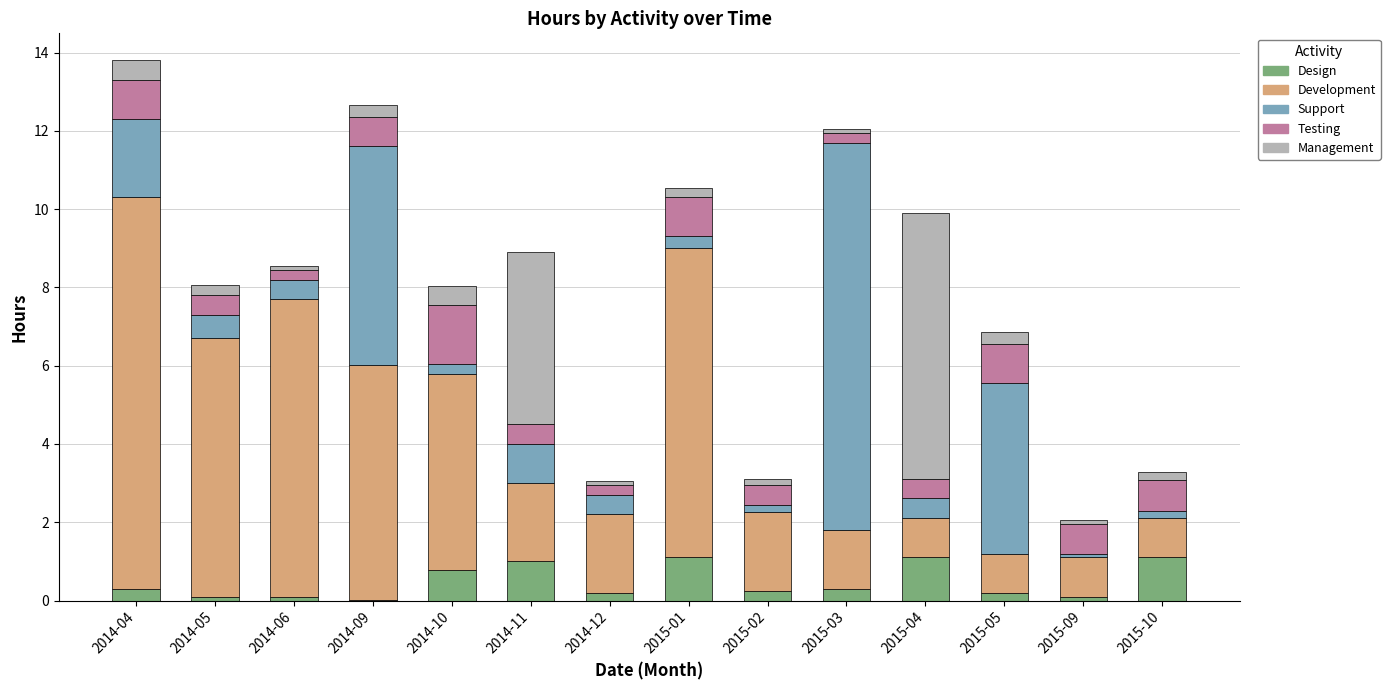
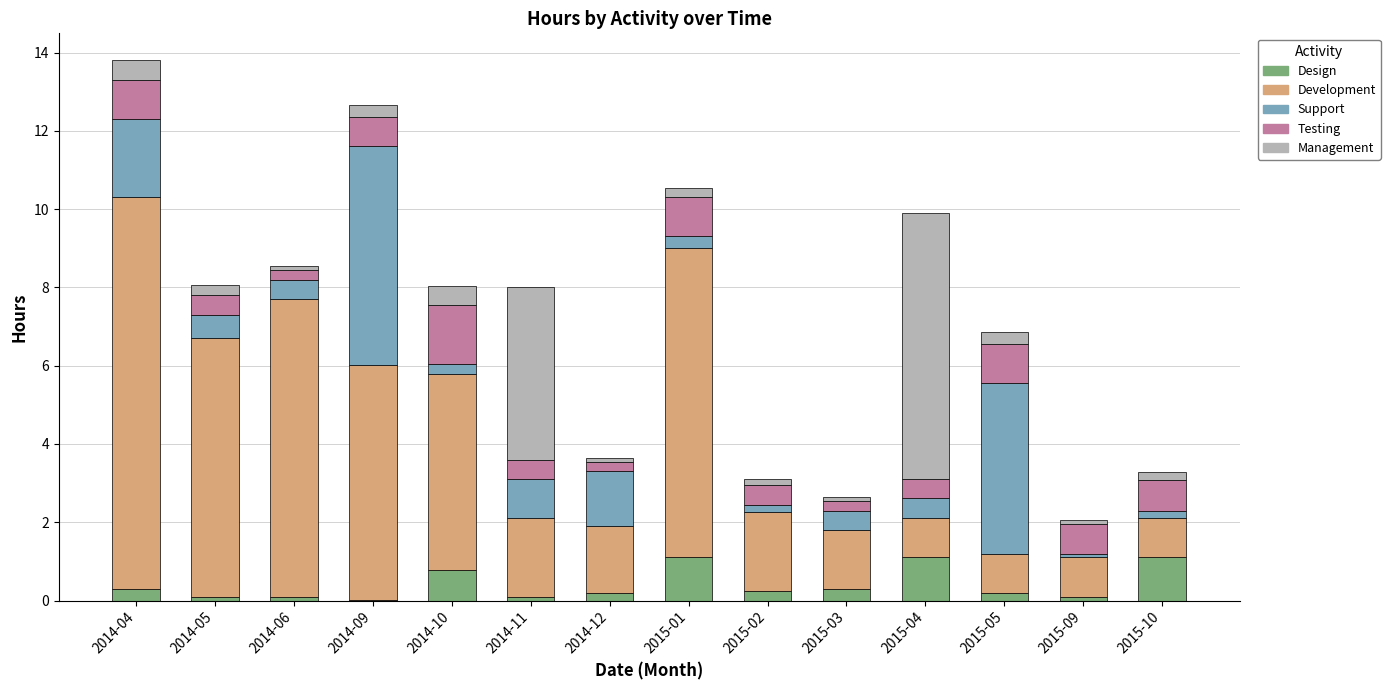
  {
    "Design": {
      "2014-04": 0.3,
      "2014-05": 0.1,
      "2014-06": 0.1,
      "2014-10": 0.8,
-     "2014-11": 1.0,
+     "2014-11": 0.1,
      "2014-12": 0.2,
      "2015-01": 1.1,
      "2015-02": 0.3,
      "2015-03": 0.3,
      "2015-04": 1.1,
      "2015-05": 0.2,
      "2015-09": 0.1,
      "2015-10": 1.1
    },
    "Development": {
      "2014-04": 10.0,
      "2014-05": 6.6,
      "2014-06": 7.6,
      "2014-09": 6.0,
      "2014-10": 5.0,
      "2014-11": 2.0,
-     "2014-12": 2.0,
+     "2014-12": 1.7,
      "2015-01": 7.9,
      "2015-02": 2.0,
      "2015-03": 1.5,
      "2015-04": 1.0,
      "2015-05": 1.0,
      "2015-09": 1.0,
      "2015-10": 1.0
    },
    "Support": {
      "2014-04": 2.0,
      "2014-05": 0.6,
      "2014-06": 0.5,
      "2014-09": 5.6,
      "2014-10": 0.3,
      "2014-11": 1.0,
-     "2014-12": 0.5,
+     "2014-12": 1.4,
      "2015-01": 0.3,
      "2015-02": 0.2,
-     "2015-03": 9.9,
+     "2015-03": 0.5,
      "2015-04": 0.5,
      "2015-05": 4.4,
      "2015-09": 0.1,
      "2015-10": 0.2
    },
    "Testing": {
      "2014-04": 1.0,
      "2014-05": 0.5,
      "2014-06": 0.3,
      "2014-09": 0.8,
      "2014-10": 1.5,
      "2014-11": 0.5,
      "2014-12": 0.3,
      "2015-01": 1.0,
      "2015-02": 0.5,
      "2015-03": 0.3,
      "2015-04": 0.5,
      "2015-05": 1.0,
      "2015-09": 0.8,
      "2015-10": 0.8
    },
    "Management": {
      "2014-04": 0.5,
      "2014-05": 0.3,
      "2014-06": 0.1,
      "2014-09": 0.3,
      "2014-10": 0.5,
      "2014-11": 4.4,
      "2014-12": 0.1,
      "2015-01": 0.3,
      "2015-02": 0.2,
      "2015-03": 0.1,
      "2015-04": 6.8,
      "2015-05": 0.3,
      "2015-09": 0.1,
      "2015-10": 0.2
    }
  }
